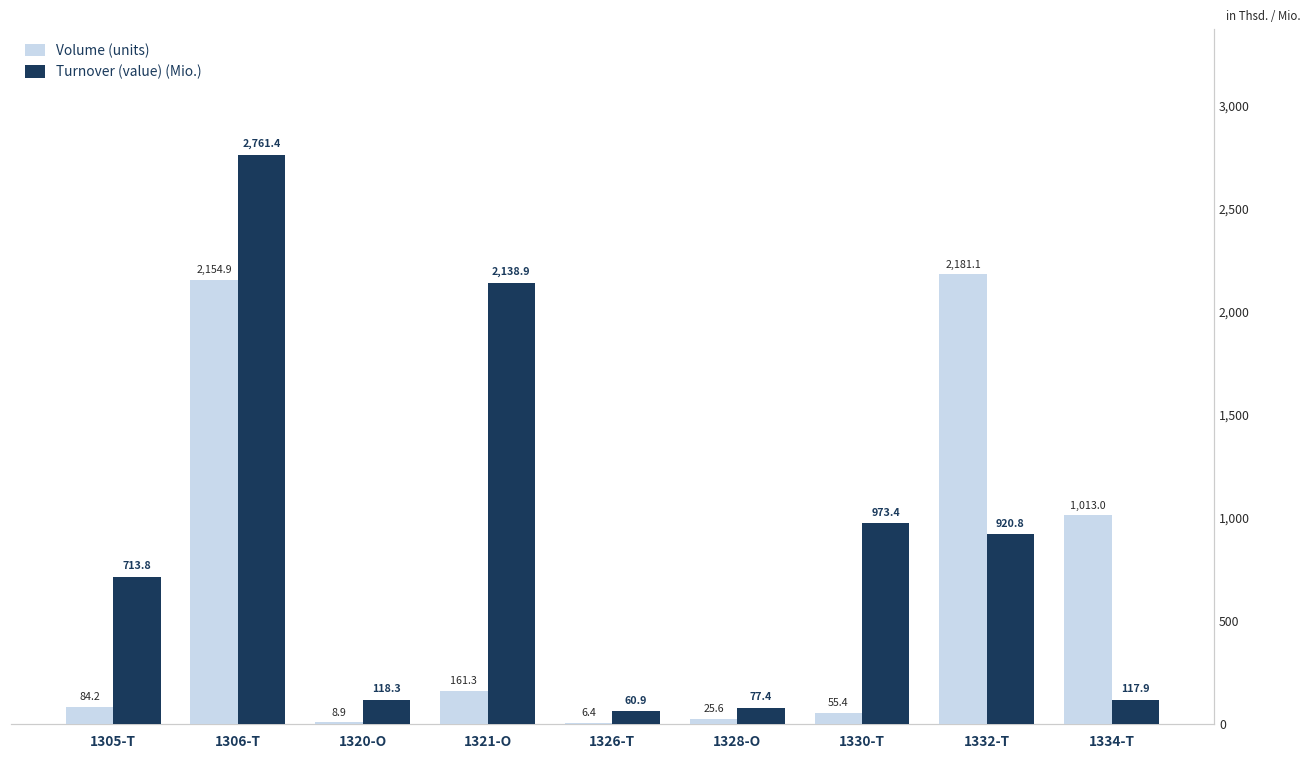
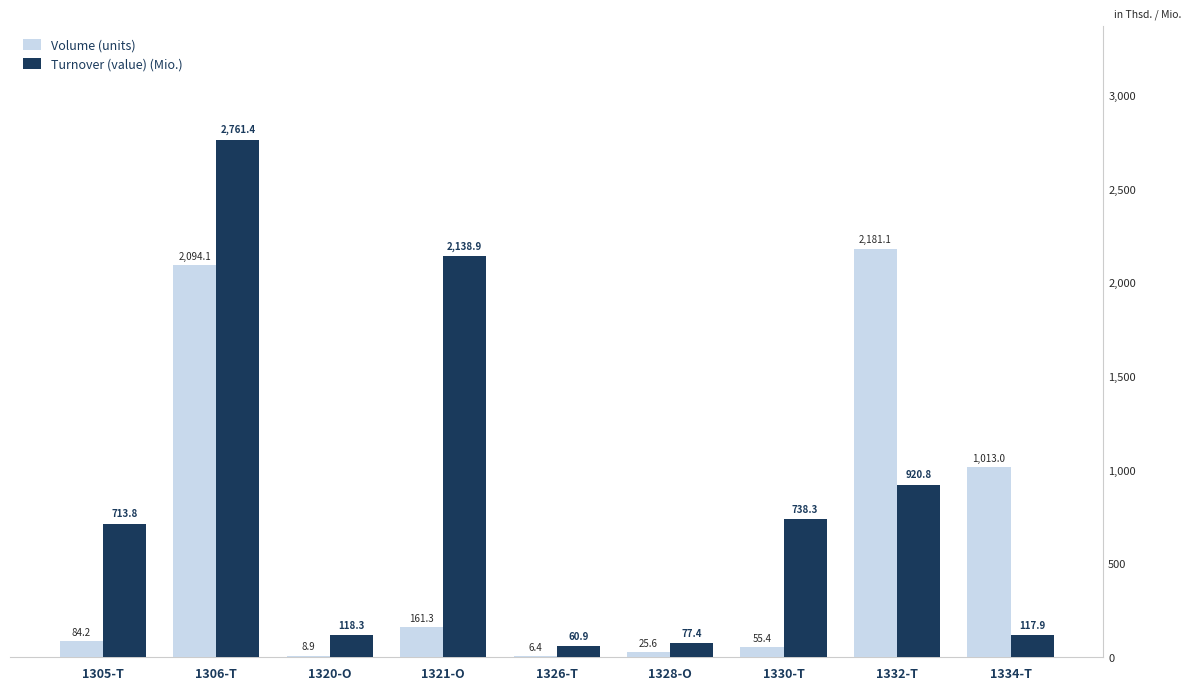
  {
    "Volume (units)": {
      "1305-T": "84.2",
-     "1306-T": "2,154.9",
+     "1306-T": "2,094.1",
      "1320-O": "8.9",
      "1321-O": "161.3",
      "1326-T": "6.4",
      "1328-O": "25.6",
      "1330-T": "55.4",
      "1332-T": "2,181.1",
      "1334-T": "1,013.0"
    },
    "Turnover (value) (Mio.)": {
      "1305-T": "713.8",
      "1306-T": "2,761.4",
      "1320-O": "118.3",
      "1321-O": "2,138.9",
      "1326-T": "60.9",
      "1328-O": "77.4",
-     "1330-T": "973.4",
+     "1330-T": "738.3",
      "1332-T": "920.8",
      "1334-T": "117.9"
    }
  }
